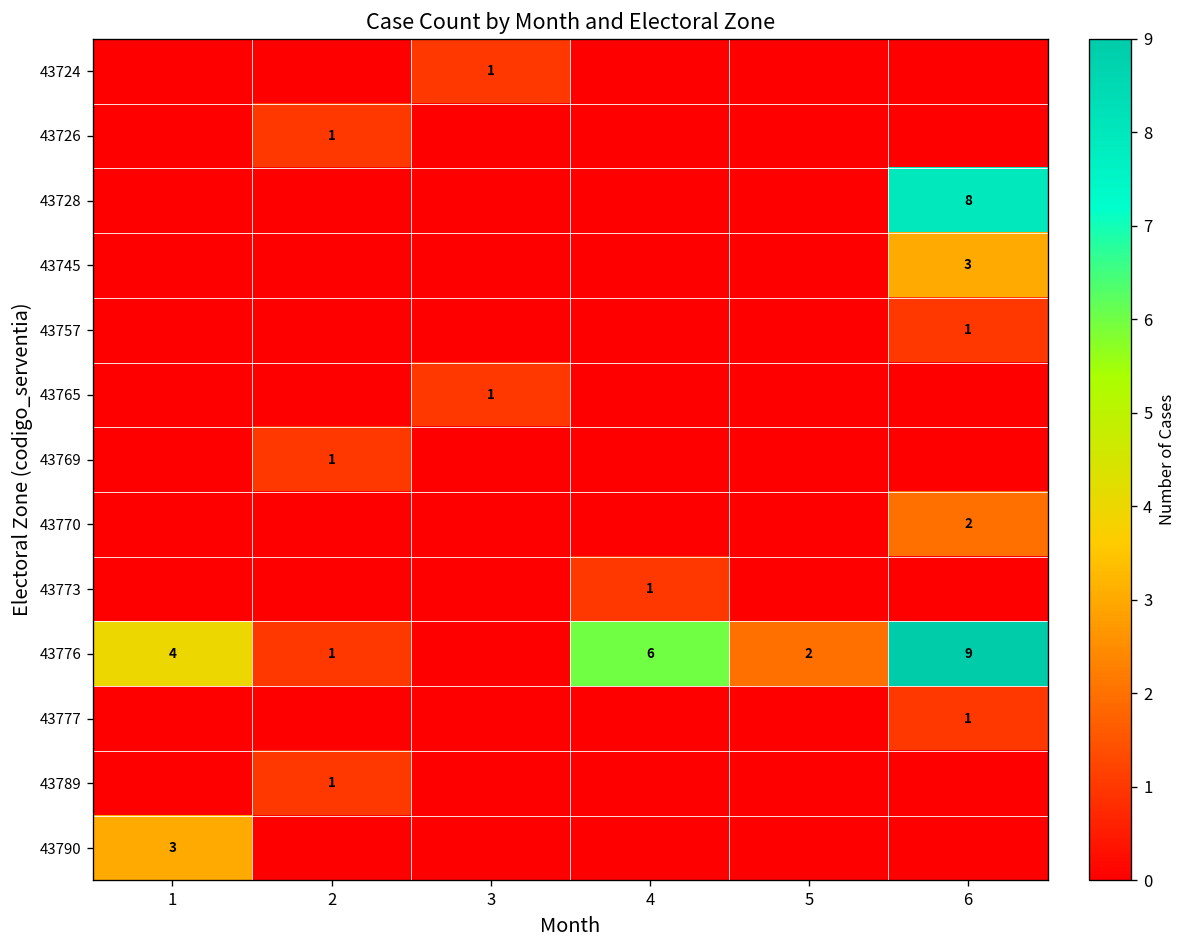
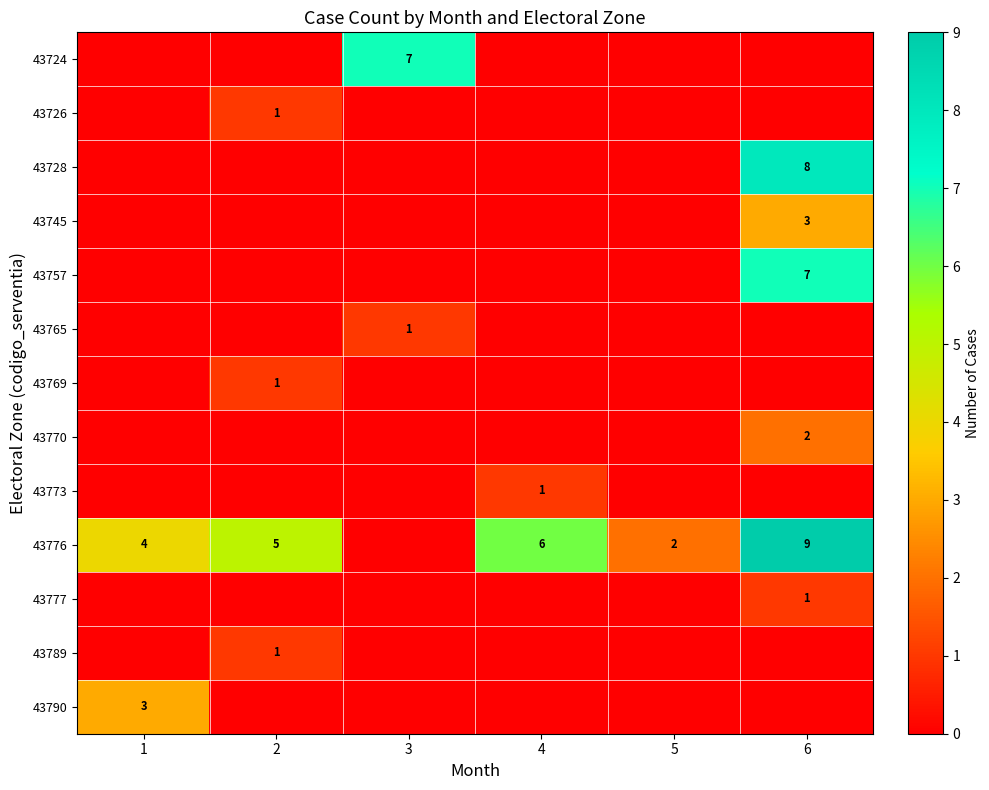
  {
    "43724": {
-     "3": 1
+     "3": 7
    },
    "43726": {
      "2": 1
    },
    "43728": {
      "6": 8
    },
    "43745": {
      "6": 3
    },
    "43757": {
-     "6": 1
+     "6": 7
    },
    "43765": {
      "3": 1
    },
    "43769": {
      "2": 1
    },
    "43770": {
      "6": 2
    },
    "43773": {
      "4": 1
    },
    "43776": {
      "1": 4,
-     "2": 1,
+     "2": 5,
      "4": 6,
      "5": 2,
      "6": 9
    },
    "43777": {
      "6": 1
    },
    "43789": {
      "2": 1
    },
    "43790": {
      "1": 3
    }
  }
